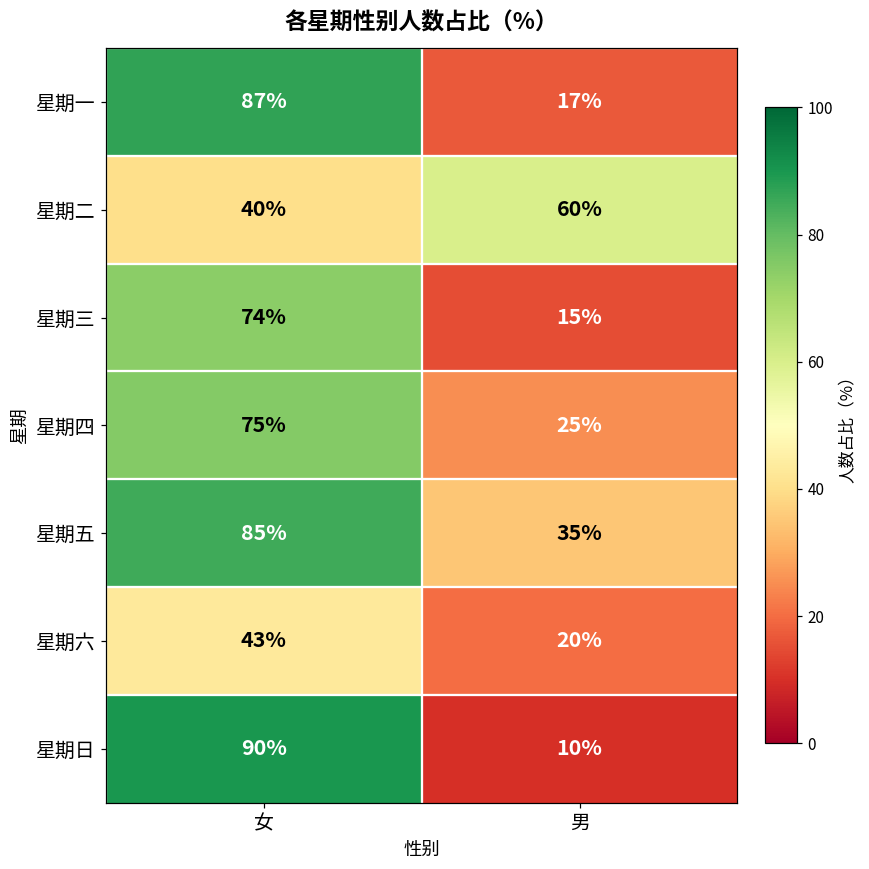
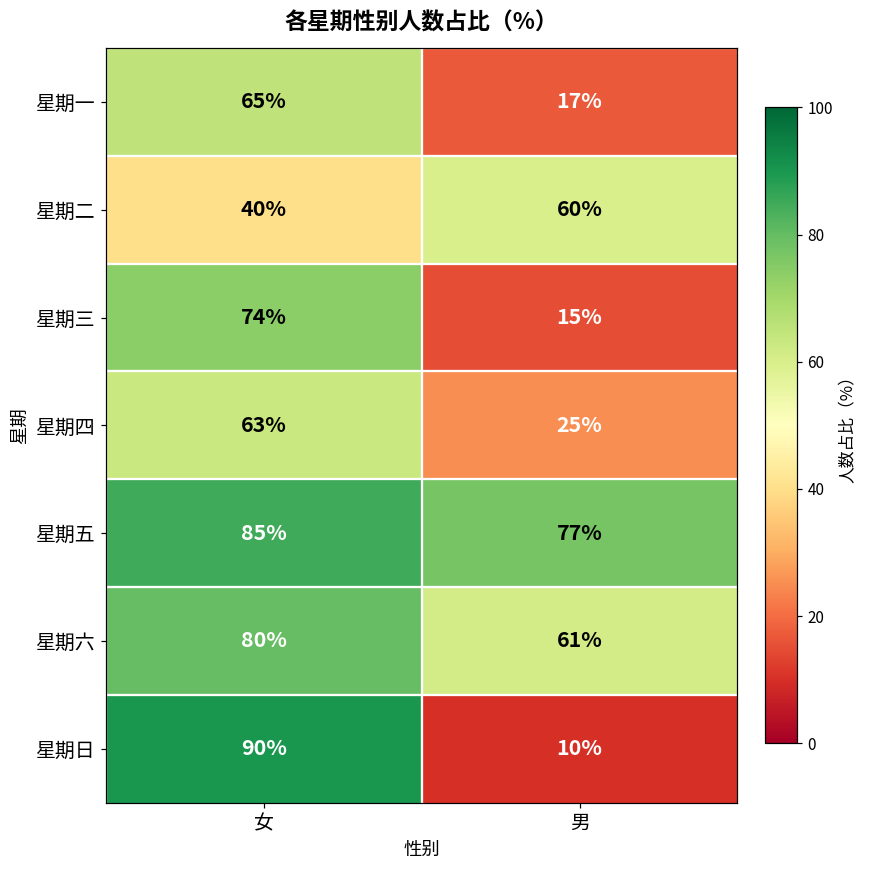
  {
    "星期一": {
-     "女": "87%",
+     "女": "65%",
      "男": "17%"
    },
    "星期二": {
      "女": "40%",
      "男": "60%"
    },
    "星期三": {
      "女": "74%",
      "男": "15%"
    },
    "星期四": {
-     "女": "75%",
+     "女": "63%",
      "男": "25%"
    },
    "星期五": {
      "女": "85%",
-     "男": "35%"
+     "男": "77%"
    },
    "星期六": {
-     "女": "43%",
-     "男": "20%"
+     "女": "80%",
+     "男": "61%"
    },
    "星期日": {
      "女": "90%",
      "男": "10%"
    }
  }
